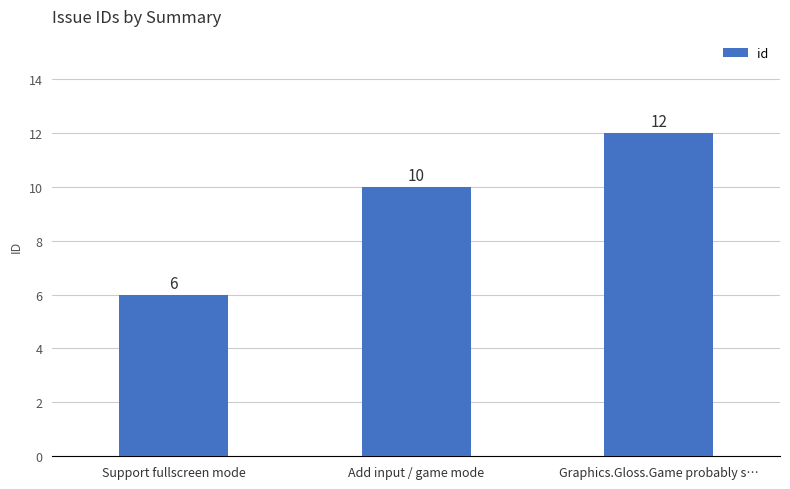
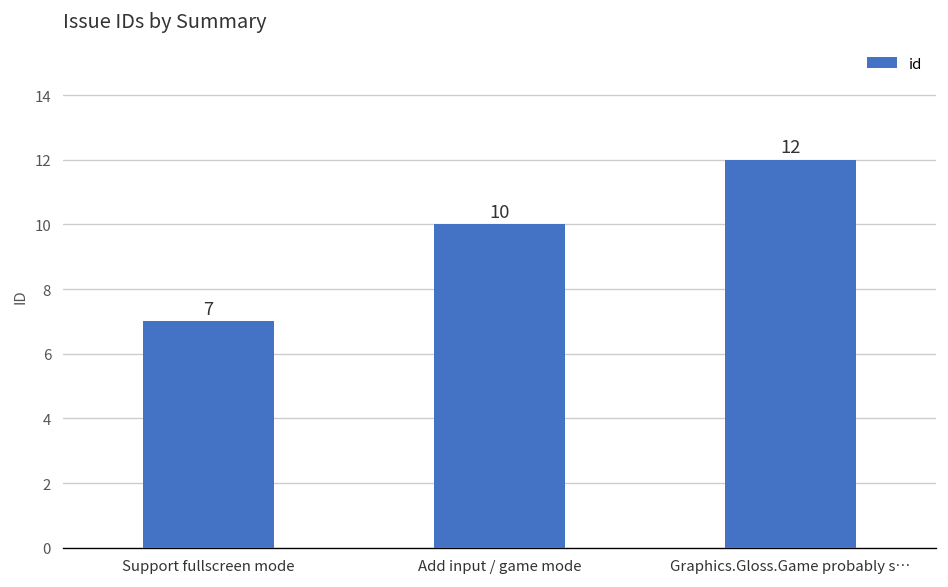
  {
-   "Support fullscreen mode": 6,
+   "Support fullscreen mode": 7,
    "Add input / game mode": 10,
    "Graphics.Gloss.Game probably s…": 12
  }
